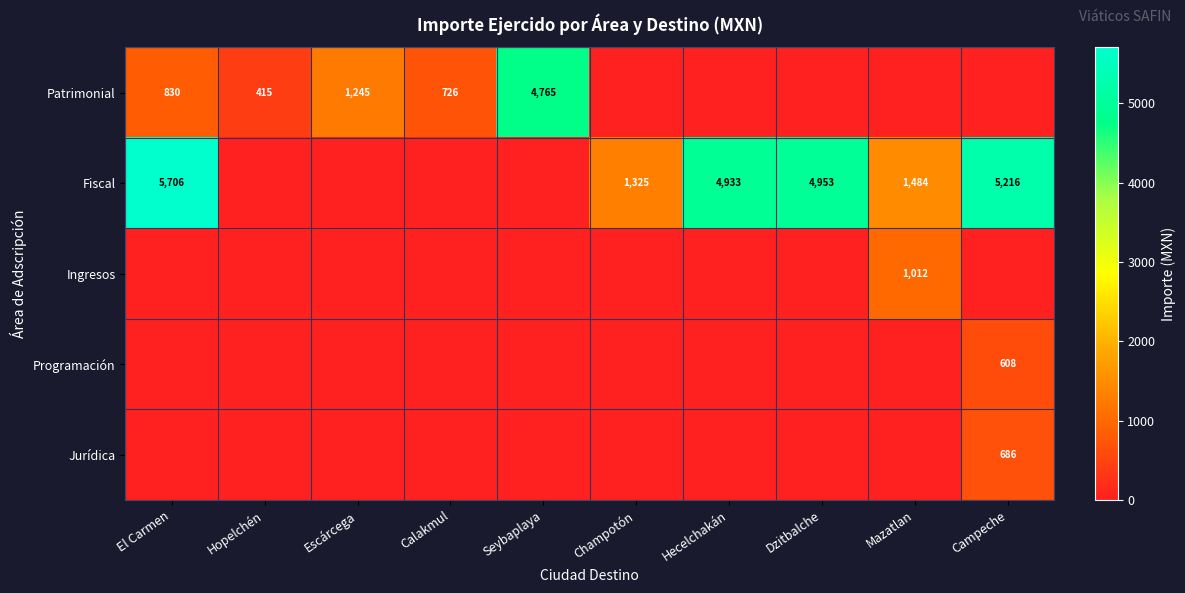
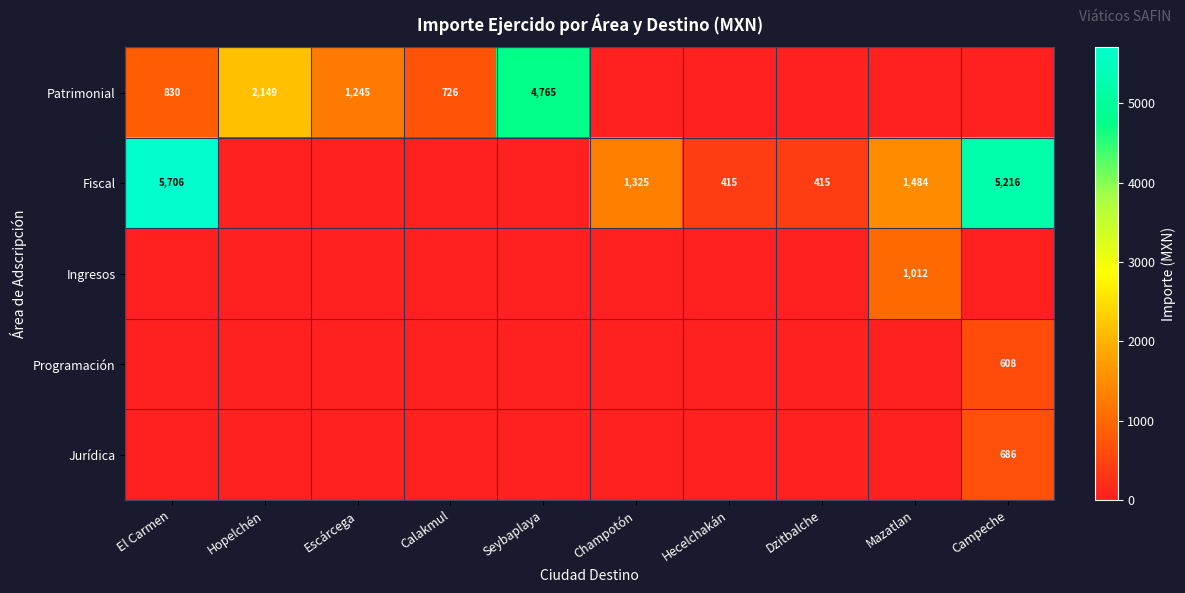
  {
    "Patrimonial": {
      "El Carmen": "830",
-     "Hopelchén": "415",
+     "Hopelchén": "2,149",
      "Escárcega": "1,245",
      "Calakmul": "726",
      "Seybaplaya": "4,765"
    },
    "Fiscal": {
      "El Carmen": "5,706",
      "Champotón": "1,325",
-     "Hecelchakán": "4,933",
-     "Dzitbalche": "4,953",
+     "Hecelchakán": "415",
+     "Dzitbalche": "415",
      "Mazatlan": "1,484",
      "Campeche": "5,216"
    },
    "Ingresos": {
      "Mazatlan": "1,012"
    },
    "Programación": {
      "Campeche": "608"
    },
    "Jurídica": {
      "Campeche": "686"
    }
  }
